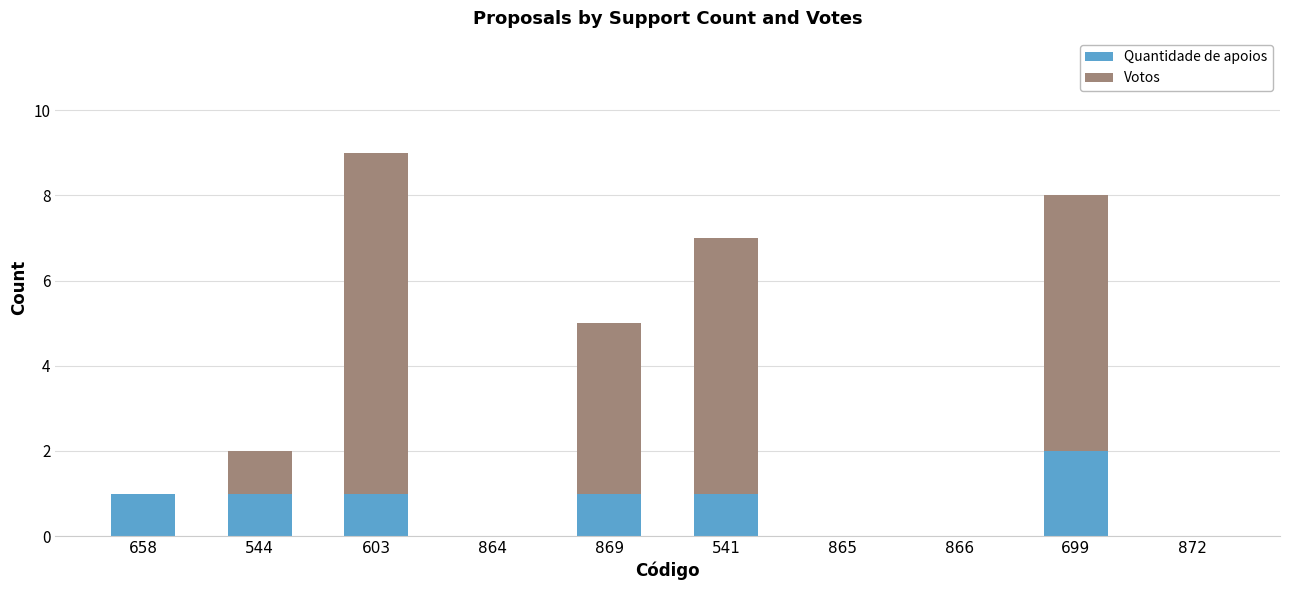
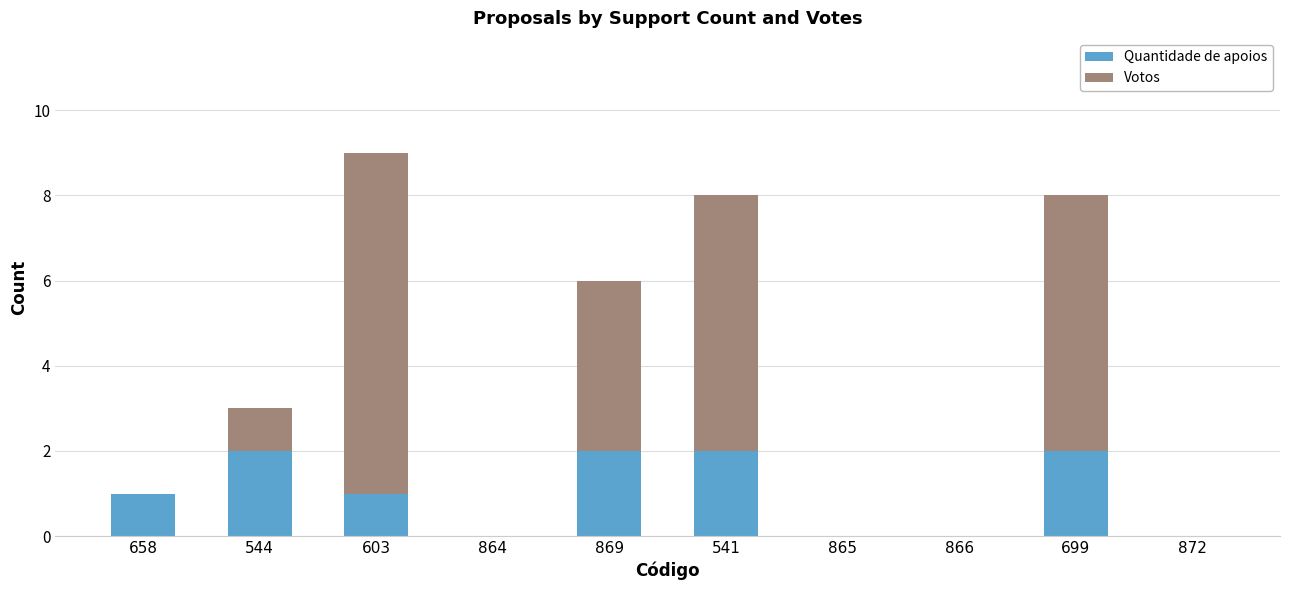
  {
    "Quantidade de apoios": {
      "658": 1,
-     "544": 1,
+     "544": 2,
      "603": 1,
      "864": 0,
-     "869": 1,
-     "541": 1,
+     "869": 2,
+     "541": 2,
      "865": 0,
      "866": 0,
      "699": 2,
      "872": 0
    },
    "Votos": {
      "658": 0,
      "544": 1,
      "603": 8,
      "864": 0,
      "869": 4,
      "541": 6,
      "865": 0,
      "866": 0,
      "699": 6,
      "872": 0
    }
  }
